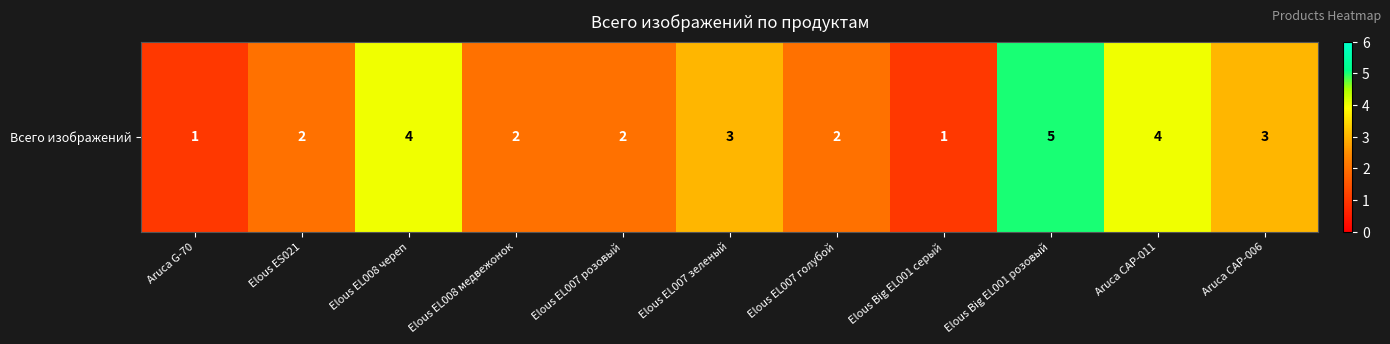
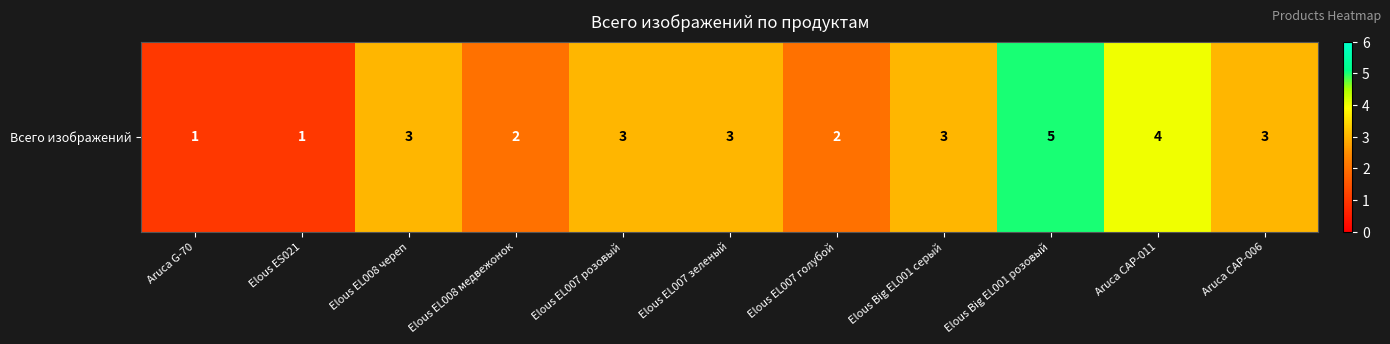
  {
    "Всего изображений": {
      "Aruca G-70": 1,
-     "Elous ES021": 2,
-     "Elous EL008 череп": 4,
+     "Elous ES021": 1,
+     "Elous EL008 череп": 3,
      "Elous EL008 медвежонок": 2,
-     "Elous EL007 розовый": 2,
+     "Elous EL007 розовый": 3,
      "Elous EL007 зеленый": 3,
      "Elous EL007 голубой": 2,
-     "Elous Big EL001 серый": 1,
+     "Elous Big EL001 серый": 3,
      "Elous Big EL001 розовый": 5,
      "Aruca CAP-011": 4,
      "Aruca CAP-006": 3
    }
  }
